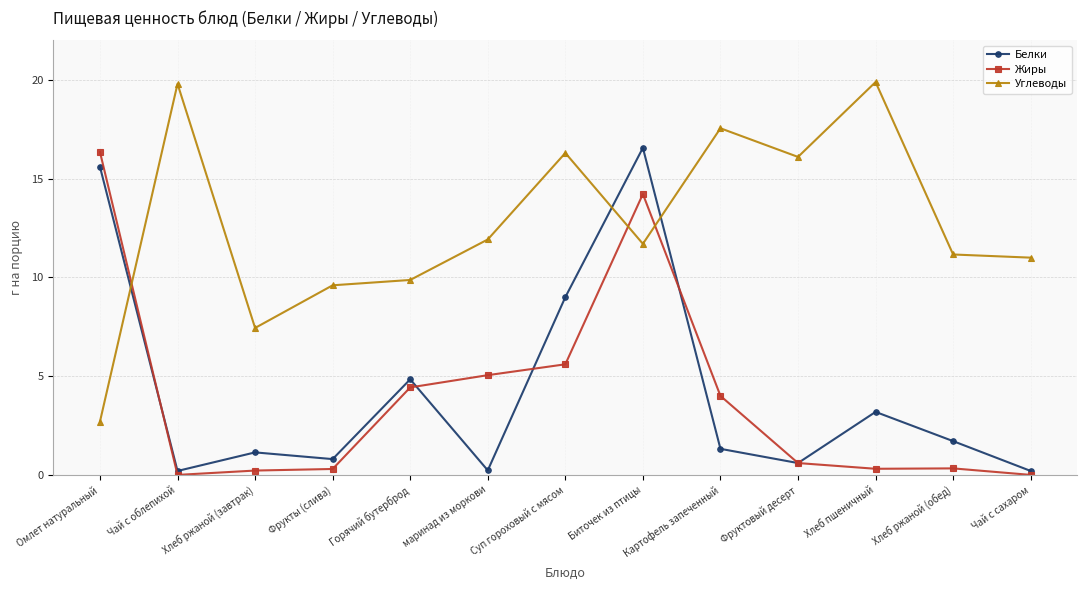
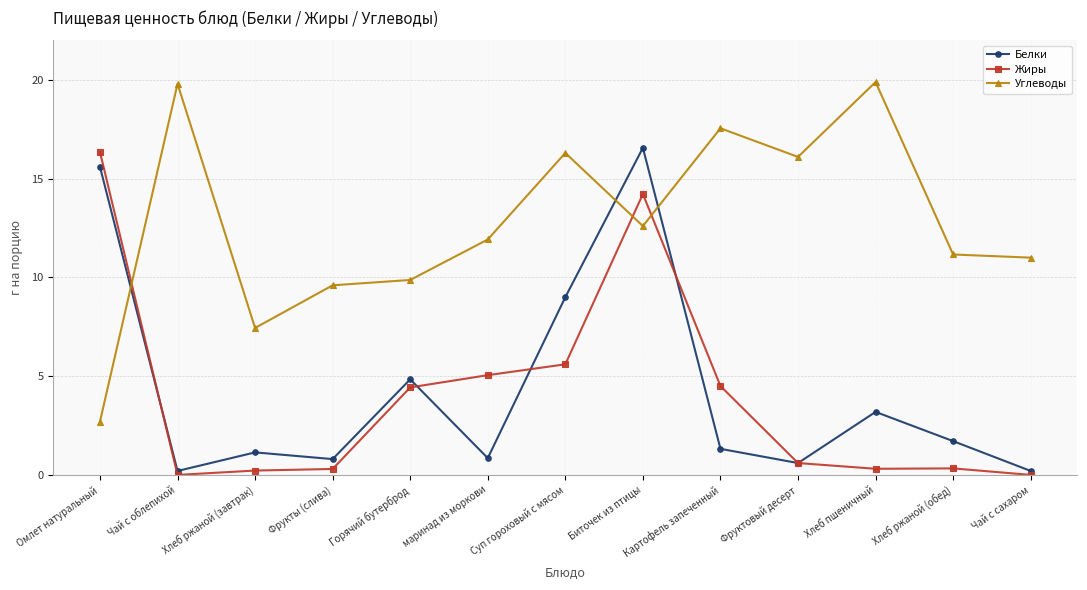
  {
    "Белки": {
      "Омлет натуральный": 15.6,
      "Чай с облепихой": 0.2,
      "Хлеб ржаной (завтрак)": 1.1,
      "Фрукты (слива)": 0.8,
      "Горячий бутерброд": 4.8,
-     "маринад из моркови": 0.2,
+     "маринад из моркови": 0.9,
      "Суп гороховый с мясом": 9.0,
      "Биточек из птицы": 16.6,
      "Картофель запеченный": 1.3,
      "Хлеб пшеничный": 3.2,
      "Хлеб ржаной (обед)": 1.7,
      "Чай с сахаром": 0.2
    },
    "Жиры": {
      "Омлет натуральный": 16.4,
      "Чай с облепихой": 0.0,
      "Хлеб ржаной (завтрак)": 0.2,
      "Фрукты (слива)": 0.3,
      "Горячий бутерброд": 4.4,
      "маринад из моркови": 5.1,
      "Суп гороховый с мясом": 5.6,
      "Биточек из птицы": 14.2,
-     "Картофель запеченный": 4.0,
+     "Картофель запеченный": 4.5,
      "Хлеб пшеничный": 0.3,
      "Хлеб ржаной (обед)": 0.3,
      "Чай с сахаром": 0.0
    },
    "Углеводы": {
      "Омлет натуральный": 2.7,
      "Чай с облепихой": 19.8,
      "Хлеб ржаной (завтрак)": 7.4,
      "Фрукты (слива)": 9.6,
      "Горячий бутерброд": 9.9,
      "маринад из моркови": 11.9,
      "Суп гороховый с мясом": 16.3,
-     "Биточек из птицы": 11.7,
+     "Биточек из птицы": 12.6,
      "Картофель запеченный": 17.6,
      "Фруктовый десерт": 16.1,
      "Хлеб пшеничный": 19.9,
      "Хлеб ржаной (обед)": 11.2,
      "Чай с сахаром": 11.0
    }
  }
